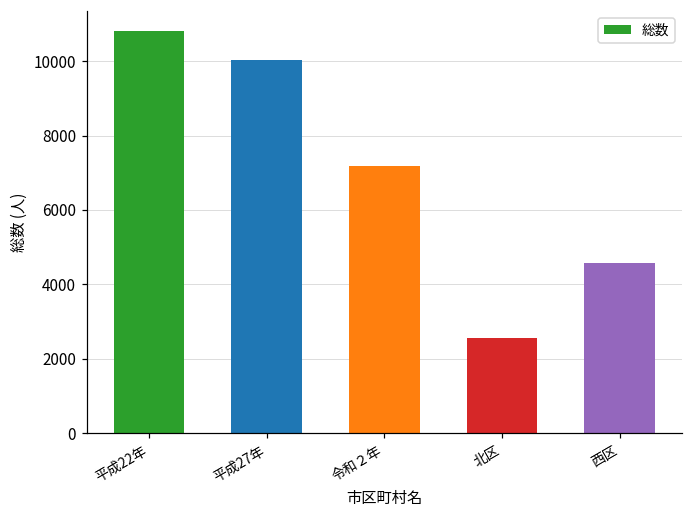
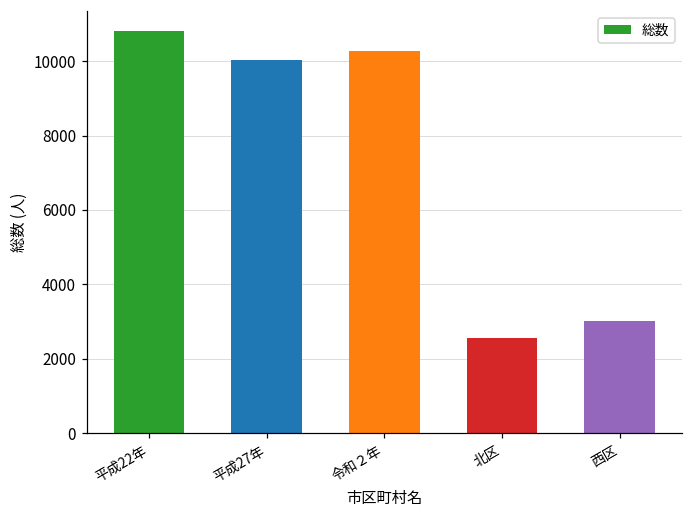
  {
    "平成22年": 10800,
    "平成27年": 10000,
-   "令和２年": 7200,
+   "令和２年": 10300,
    "北区": 2600,
-   "西区": 4600
+   "西区": 3000
  }
